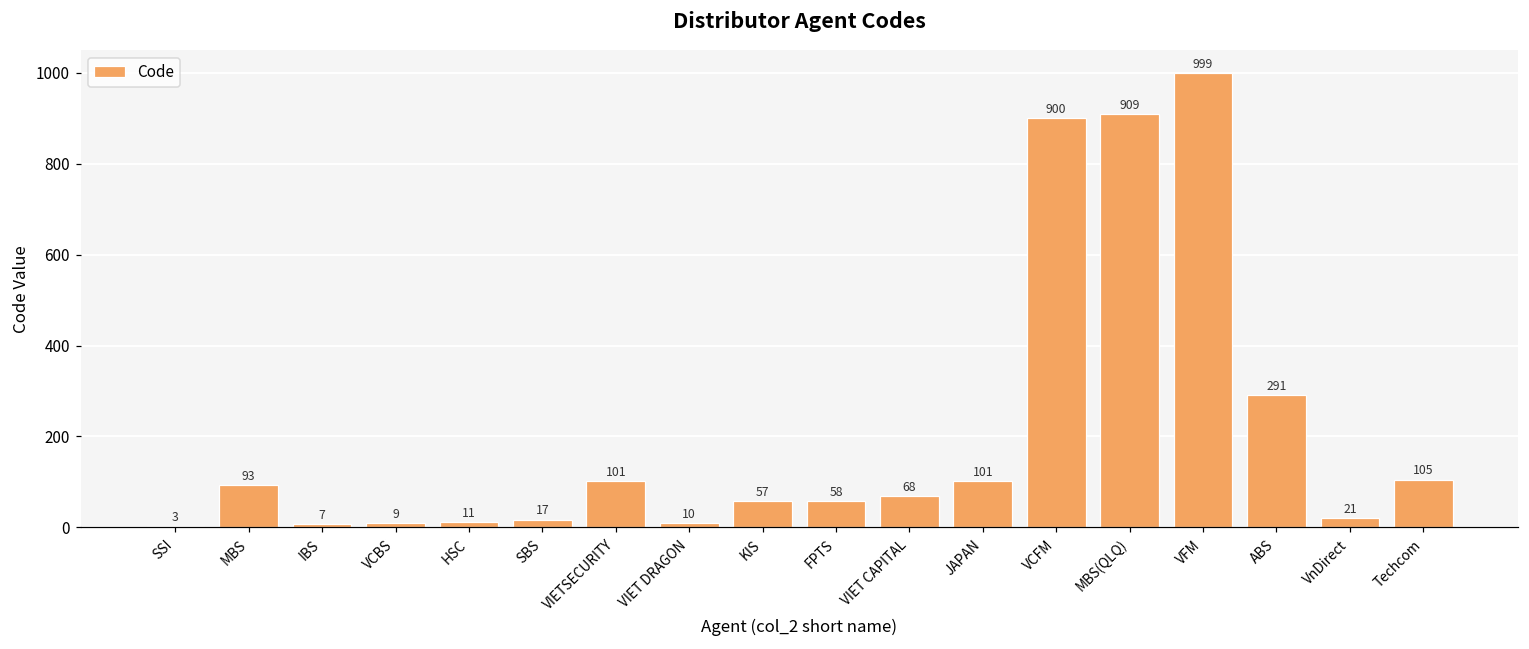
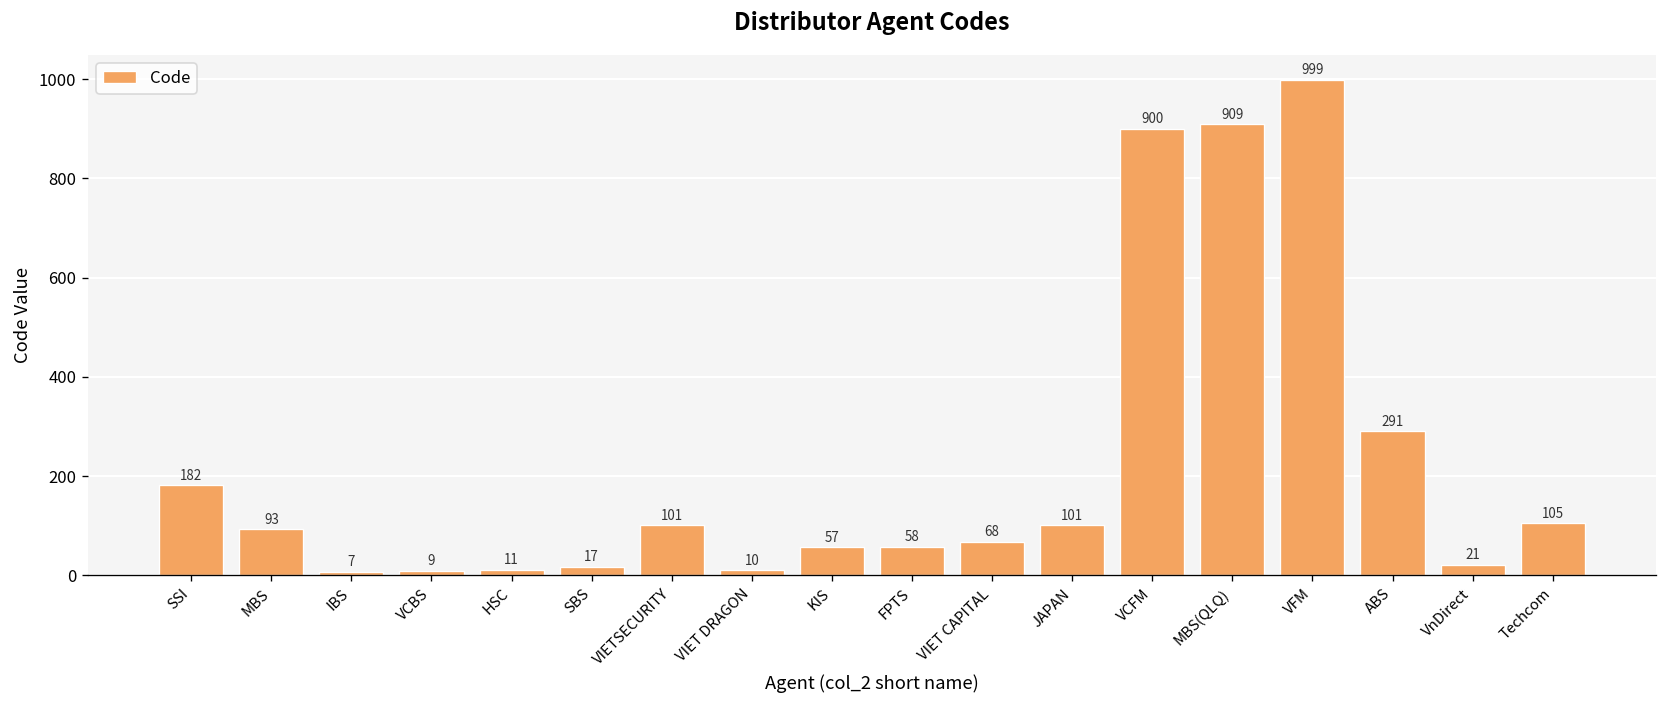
  {
-   "SSI": 3,
+   "SSI": 182,
    "MBS": 93,
    "IBS": 7,
    "VCBS": 9,
    "HSC": 11,
    "SBS": 17,
    "VIETSECURITY": 101,
    "VIET DRAGON": 10,
    "KIS": 57,
    "FPTS": 58,
    "VIET CAPITAL": 68,
    "JAPAN": 101,
    "VCFM": 900,
    "MBS(QLQ)": 909,
    "VFM": 999,
    "ABS": 291,
    "VnDirect": 21,
    "Techcom": 105
  }
